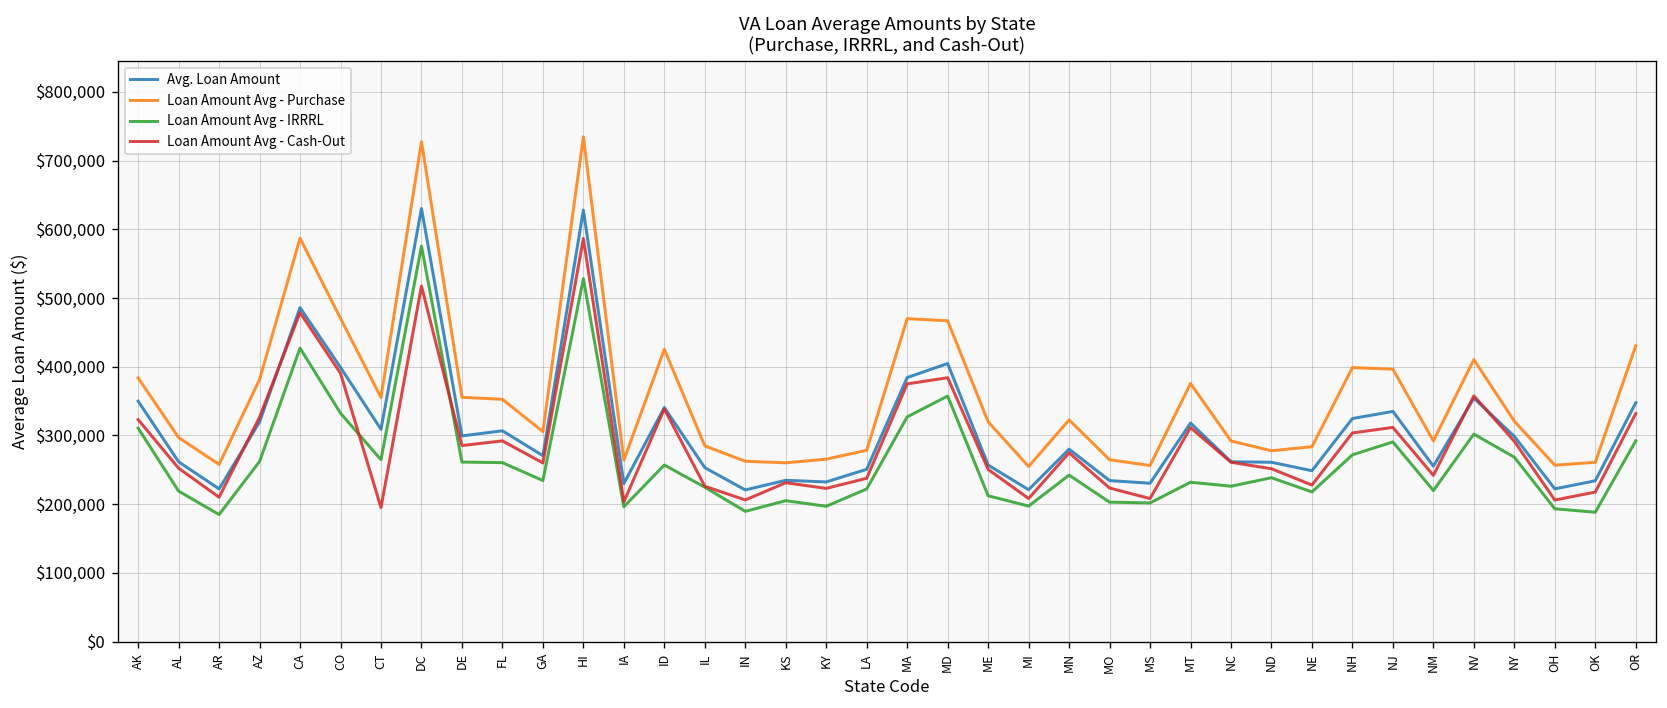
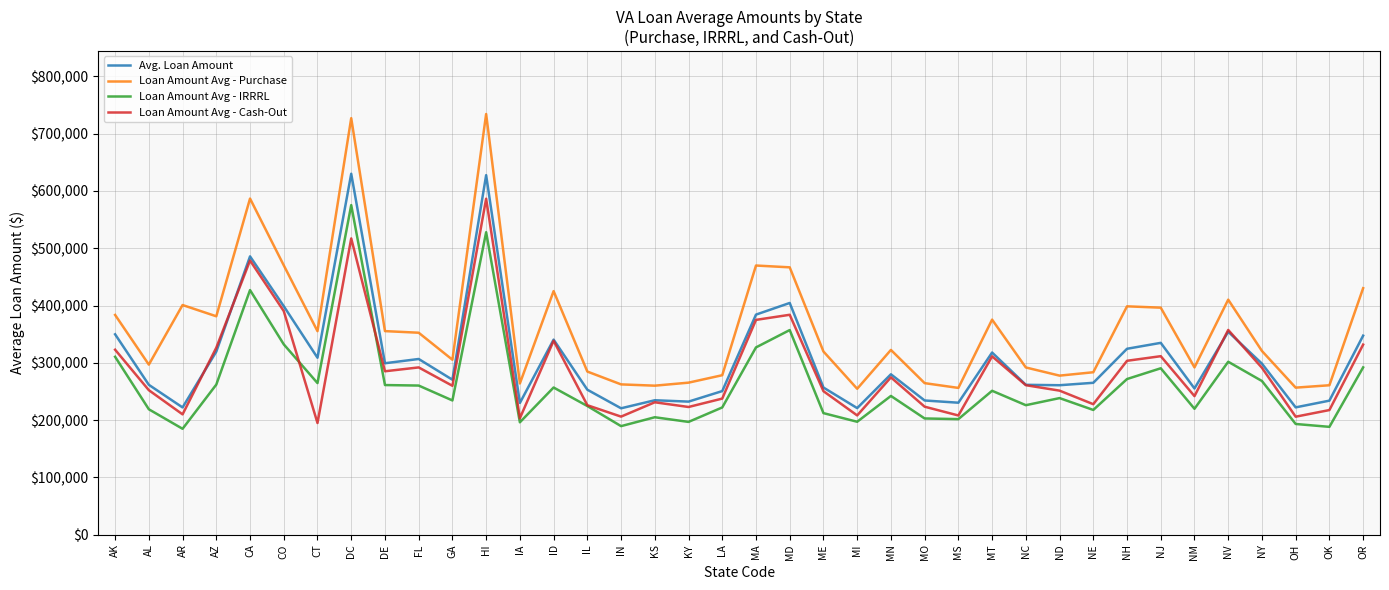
  {
    "Avg. Loan Amount": {
      "AK": "$350,000",
      "AL": "$260,000",
      "AR": "$220,000",
      "AZ": "$320,000",
      "CA": "$490,000",
      "CO": "$400,000",
      "CT": "$310,000",
      "DC": "$630,000",
      "DE": "$300,000",
      "FL": "$310,000",
      "GA": "$270,000",
      "HI": "$630,000",
      "IA": "$230,000",
      "IL": "$250,000",
      "IN": "$220,000",
      "KY": "$230,000",
      "LA": "$250,000",
      "MA": "$380,000",
      "MD": "$400,000",
      "ME": "$260,000",
      "MI": "$220,000",
      "MN": "$280,000",
      "MO": "$230,000",
      "MS": "$230,000",
      "MT": "$320,000",
      "ND": "$260,000",
-     "NE": "$250,000",
+     "NE": "$270,000",
      "NH": "$320,000",
      "NJ": "$330,000",
      "NM": "$260,000",
      "NY": "$300,000",
      "OH": "$220,000",
      "OK": "$230,000",
      "OR": "$350,000"
    },
    "Loan Amount Avg - Purchase": {
      "AK": "$380,000",
      "AL": "$300,000",
-     "AR": "$260,000",
+     "AR": "$400,000",
      "AZ": "$380,000",
      "CA": "$590,000",
      "CO": "$470,000",
      "CT": "$360,000",
      "DC": "$730,000",
      "DE": "$360,000",
      "FL": "$350,000",
      "GA": "$310,000",
      "HI": "$730,000",
      "IA": "$260,000",
      "ID": "$430,000",
      "IL": "$280,000",
      "IN": "$260,000",
      "KS": "$260,000",
      "KY": "$270,000",
      "LA": "$280,000",
      "MA": "$470,000",
      "MD": "$470,000",
      "ME": "$320,000",
      "MI": "$250,000",
      "MN": "$320,000",
      "MO": "$260,000",
      "MS": "$260,000",
      "MT": "$380,000",
      "NC": "$290,000",
      "ND": "$280,000",
      "NE": "$280,000",
      "NH": "$400,000",
      "NJ": "$400,000",
      "NM": "$290,000",
      "NV": "$410,000",
      "NY": "$320,000",
      "OH": "$260,000",
      "OK": "$260,000",
      "OR": "$430,000"
    },
    "Loan Amount Avg - IRRRL": {
      "AK": "$310,000",
      "AL": "$220,000",
      "AR": "$180,000",
      "AZ": "$260,000",
      "CA": "$430,000",
      "CO": "$330,000",
      "CT": "$260,000",
      "DC": "$580,000",
      "DE": "$260,000",
      "FL": "$260,000",
      "GA": "$230,000",
      "HI": "$530,000",
      "IA": "$200,000",
      "ID": "$260,000",
      "IN": "$190,000",
      "KS": "$200,000",
      "KY": "$200,000",
      "LA": "$220,000",
      "MA": "$330,000",
      "MD": "$360,000",
      "ME": "$210,000",
      "MI": "$200,000",
      "MN": "$240,000",
      "MO": "$200,000",
      "MS": "$200,000",
-     "MT": "$230,000",
+     "MT": "$250,000",
      "NC": "$230,000",
      "ND": "$240,000",
      "NE": "$220,000",
      "NH": "$270,000",
      "NJ": "$290,000",
      "NM": "$220,000",
      "NV": "$300,000",
      "NY": "$270,000",
      "OH": "$190,000",
      "OK": "$190,000",
      "OR": "$290,000"
    },
    "Loan Amount Avg - Cash-Out": {
      "AK": "$320,000",
      "AL": "$250,000",
      "AR": "$210,000",
      "AZ": "$330,000",
      "CA": "$480,000",
      "CO": "$390,000",
      "CT": "$190,000",
      "DC": "$520,000",
      "DE": "$290,000",
      "FL": "$290,000",
      "GA": "$260,000",
      "HI": "$590,000",
      "IA": "$200,000",
      "IN": "$210,000",
      "KY": "$220,000",
      "LA": "$240,000",
      "MA": "$370,000",
      "MD": "$380,000",
      "ME": "$250,000",
      "MI": "$210,000",
      "MN": "$270,000",
      "MO": "$220,000",
      "MS": "$210,000",
      "MT": "$310,000",
      "ND": "$250,000",
      "NE": "$230,000",
      "NH": "$300,000",
      "NJ": "$310,000",
      "NM": "$240,000",
      "NY": "$290,000",
      "OH": "$210,000",
      "OK": "$220,000",
      "OR": "$330,000"
    }
  }
